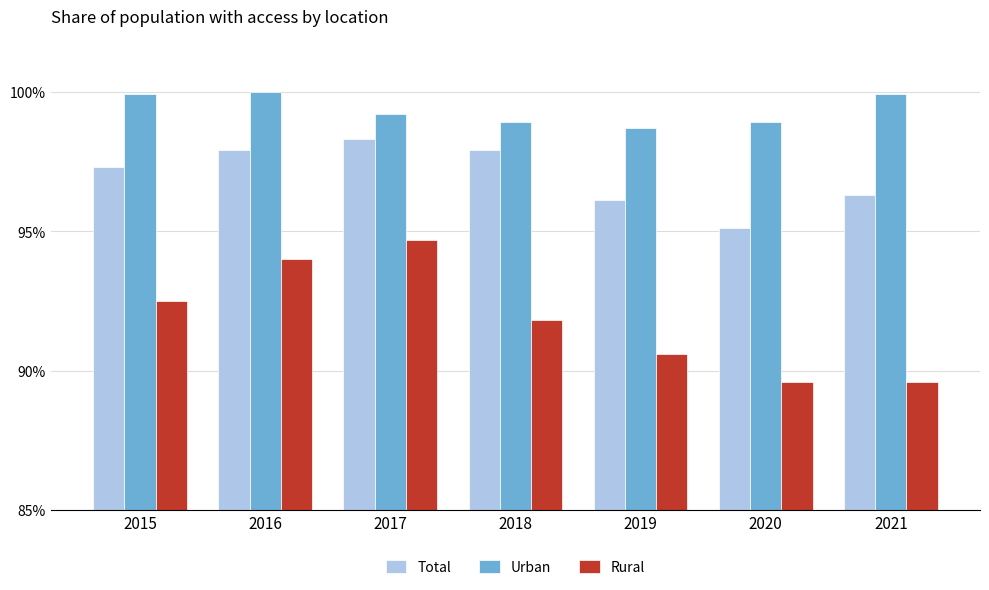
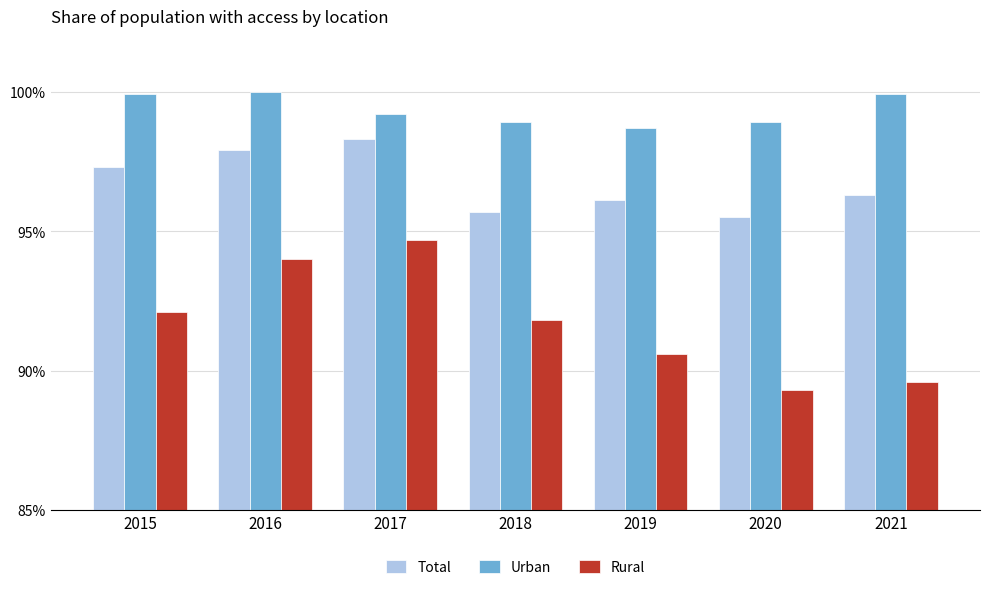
  {
    "Total": {
      "2015": "97.3%",
      "2016": "97.9%",
      "2017": "98.3%",
-     "2018": "97.9%",
+     "2018": "95.7%",
      "2019": "96.1%",
-     "2020": "95.1%",
+     "2020": "95.5%",
      "2021": "96.3%"
    },
    "Urban": {
      "2015": "99.9%",
      "2016": "100.0%",
      "2017": "99.2%",
      "2018": "98.9%",
      "2019": "98.7%",
      "2020": "98.9%",
      "2021": "99.9%"
    },
    "Rural": {
-     "2015": "92.5%",
+     "2015": "92.1%",
      "2016": "94.0%",
      "2017": "94.7%",
      "2018": "91.8%",
      "2019": "90.6%",
-     "2020": "89.6%",
+     "2020": "89.3%",
      "2021": "89.6%"
    }
  }
